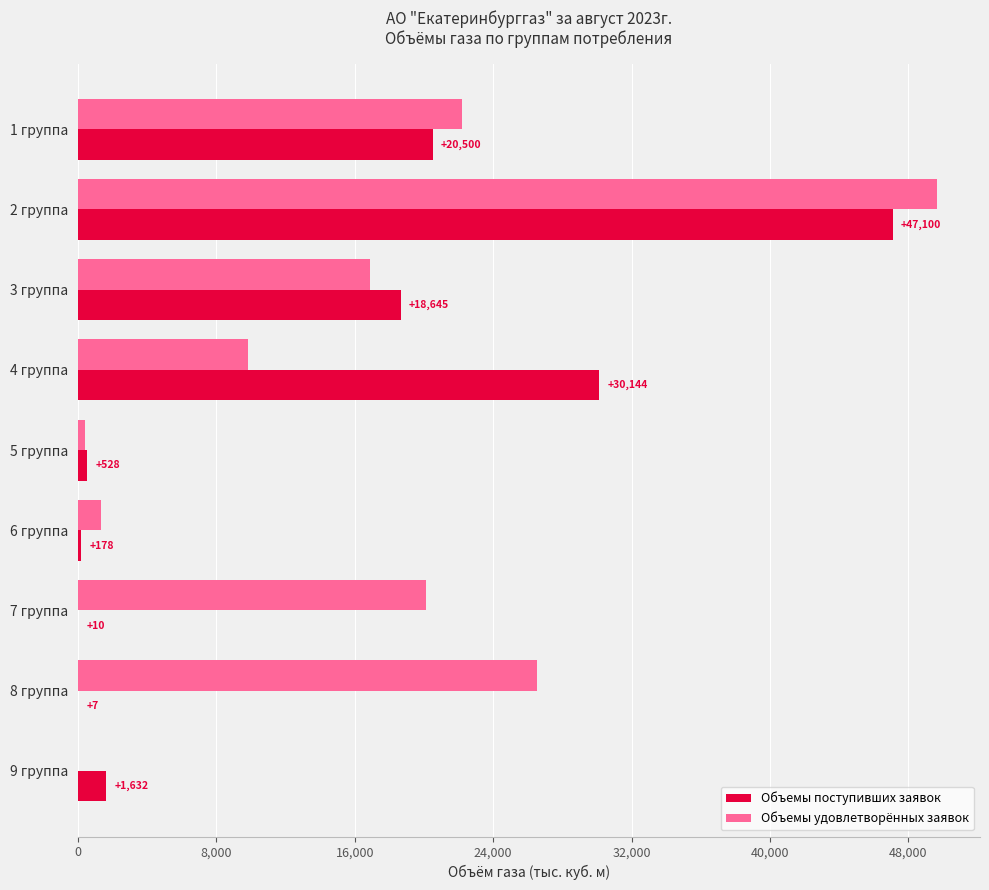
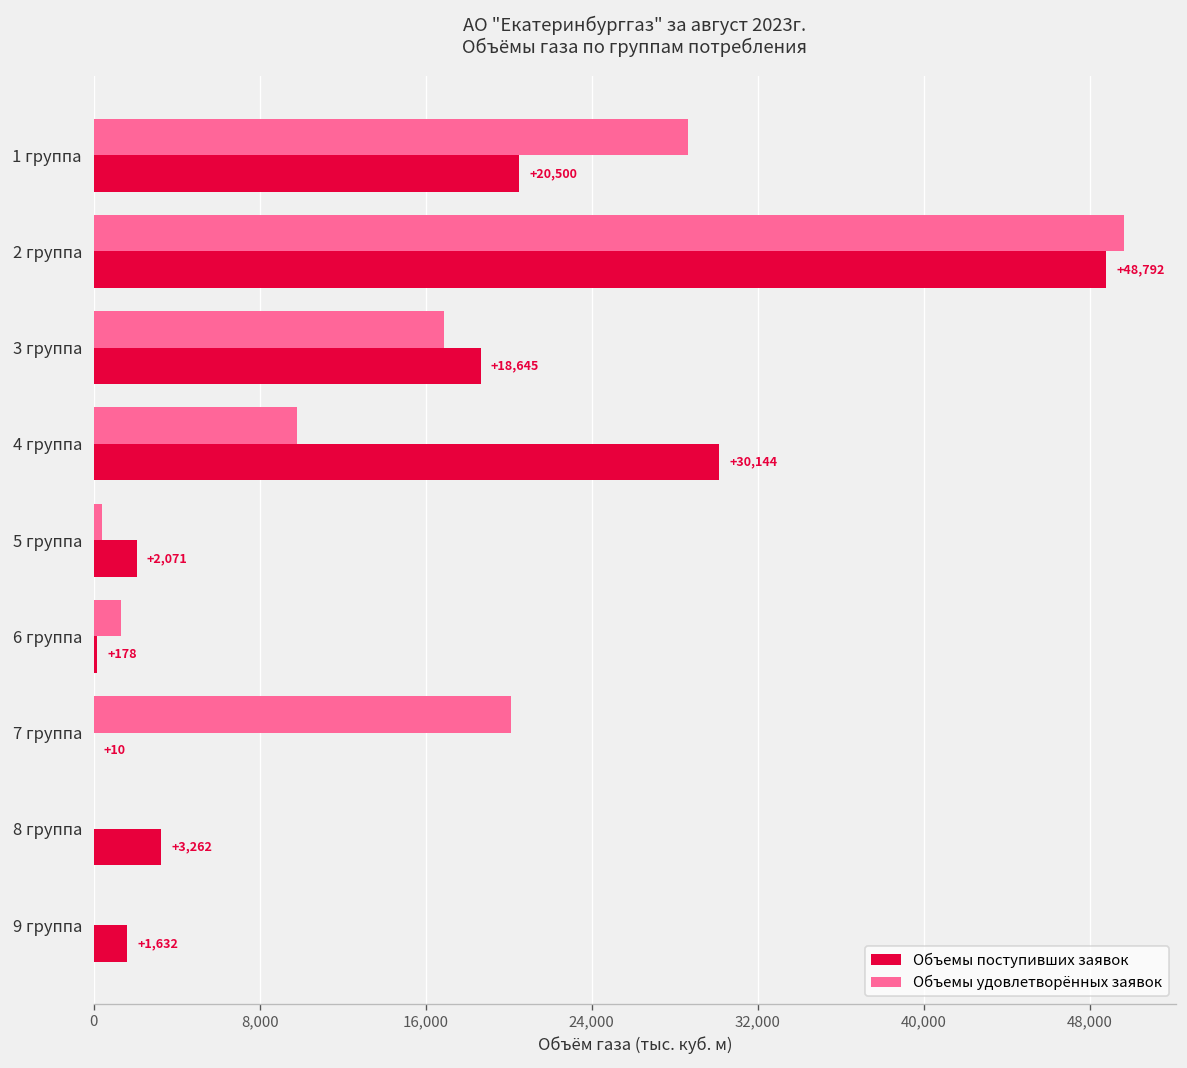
  {
    "Объемы поступивших заявок": {
      "1 группа": "+20,500",
-     "2 группа": "+47,100",
+     "2 группа": "+48,792",
      "3 группа": "+18,645",
      "4 группа": "+30,144",
-     "5 группа": "+528",
+     "5 группа": "+2,071",
      "6 группа": "+178",
      "7 группа": "+10",
-     "8 группа": "+7",
+     "8 группа": "+3,262",
      "9 группа": "+1,632"
    },
    "Объемы удовлетворённых заявок": {
-     "1 группа": "22,200",
+     "1 группа": "28,600",
      "2 группа": "49,700",
      "3 группа": "16,900",
      "4 группа": "9,800",
      "5 группа": "400",
      "6 группа": "1,300",
      "7 группа": "20,100",
-     "8 группа": "26,500"
+     "8 группа": "0"
    }
  }
